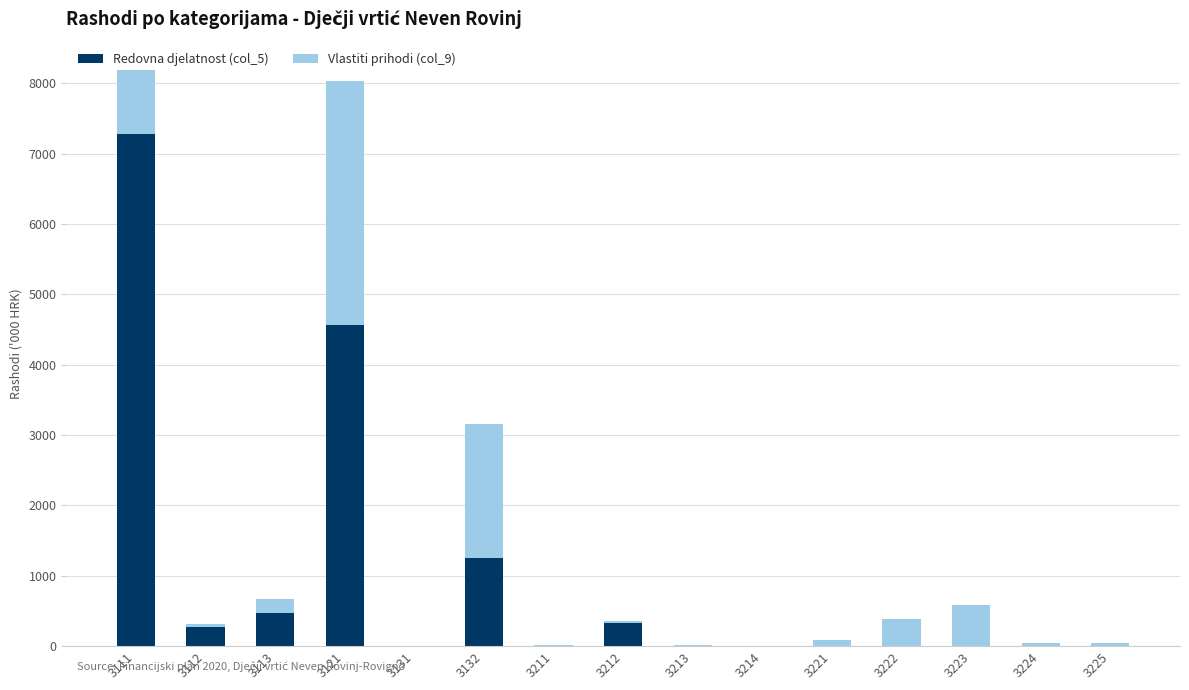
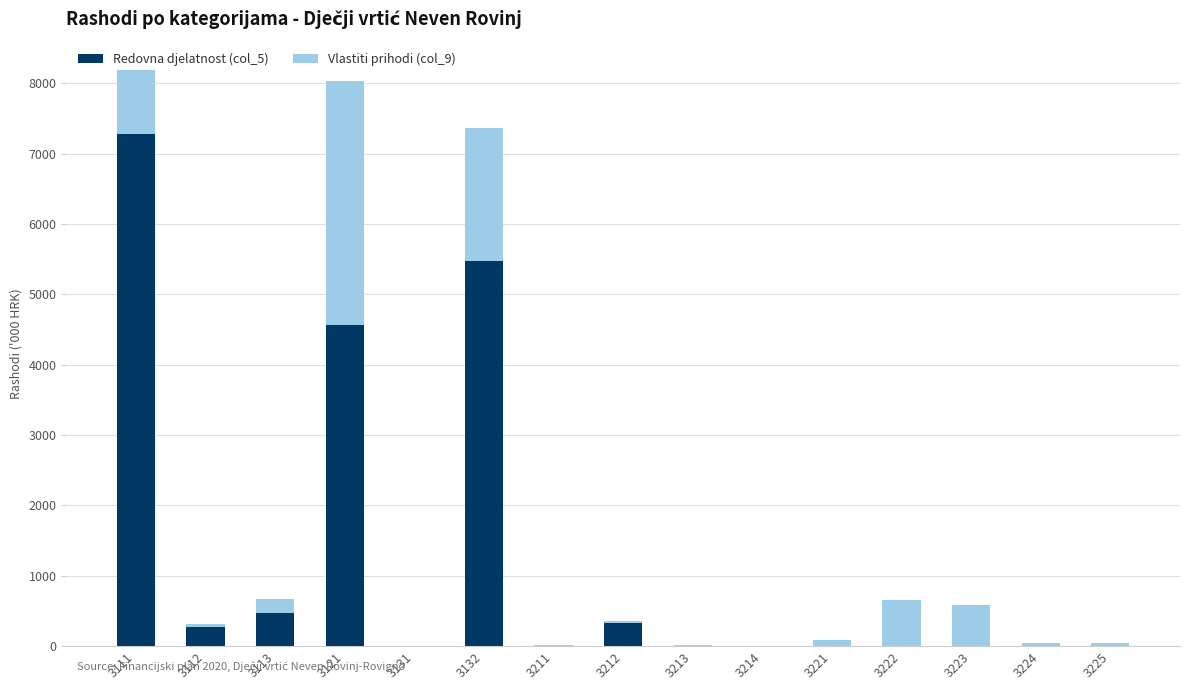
  {
    "Redovna djelatnost (col_5)": {
      "3111": 7300,
      "3112": 300,
      "3113": 500,
      "3121": 4600,
      "3131": 0,
-     "3132": 1300,
+     "3132": 5500,
      "3211": 0,
      "3212": 300,
      "3213": 0,
      "3214": 0,
      "3221": 0,
      "3222": 0,
      "3223": 0,
      "3224": 0,
      "3225": 0
    },
    "Vlastiti prihodi (col_9)": {
      "3111": 900,
      "3113": 200,
      "3121": 3500,
      "3131": 0,
      "3132": 1900,
      "3221": 100,
-     "3222": 400,
+     "3222": 700,
      "3223": 600,
      "3224": 0,
      "3225": 100
    }
  }
